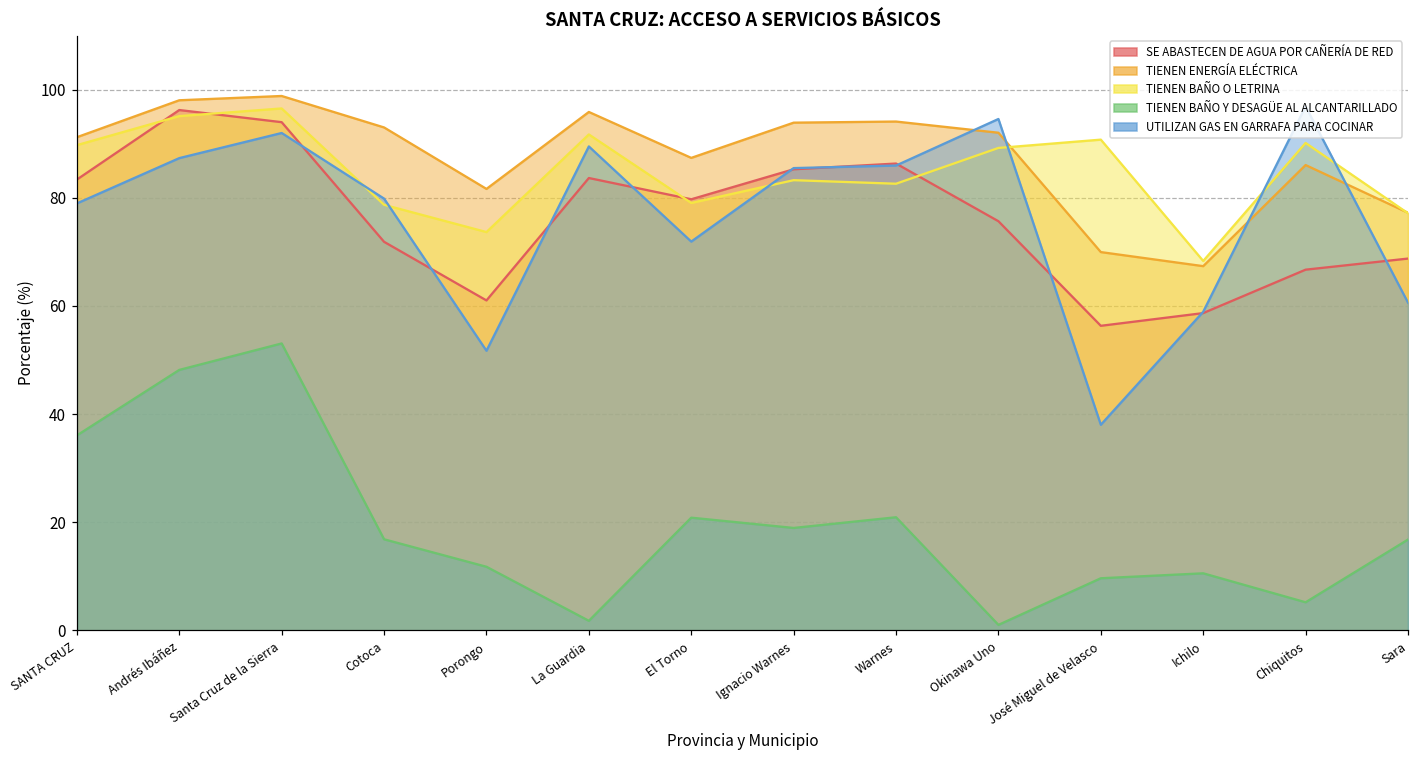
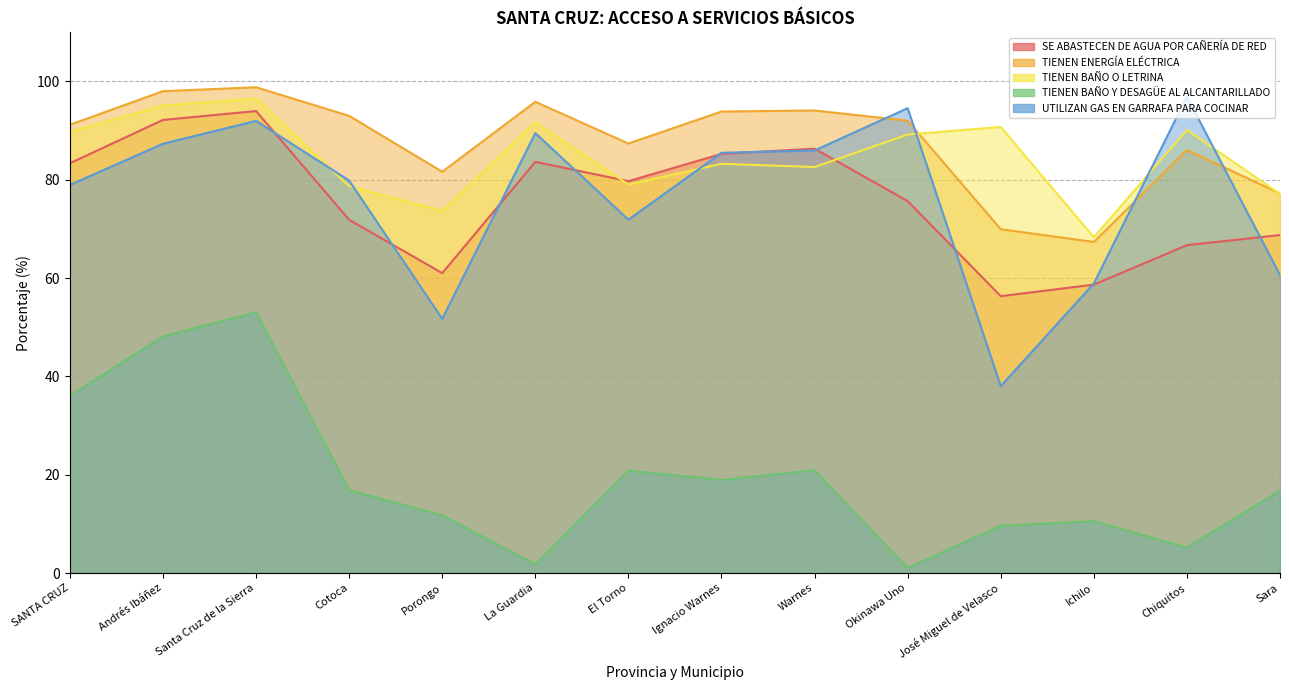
  {
    "SE ABASTECEN DE AGUA POR CAÑERÍA DE RED": {
      "SANTA CRUZ": 83,
-     "Andrés Ibáñez": 96,
+     "Andrés Ibáñez": 92,
      "Santa Cruz de la Sierra": 94,
      "Cotoca": 72,
      "Porongo": 61,
      "La Guardia": 84,
      "El Torno": 80,
      "Okinawa Uno": 76,
      "José Miguel de Velasco": 56,
      "Chiquitos": 67,
      "Sara": 69
    },
    "TIENEN BAÑO Y DESAGÜE AL ALCANTARILLADO": {
      "SANTA CRUZ": 36,
      "Andrés Ibáñez": 48,
      "Santa Cruz de la Sierra": 53,
      "Cotoca": 17,
      "Porongo": 12,
      "La Guardia": 2,
      "El Torno": 21,
      "Ignacio Warnes": 19,
      "Warnes": 21,
      "Okinawa Uno": 1,
      "José Miguel de Velasco": 10,
      "Ichilo": 11,
      "Chiquitos": 5,
      "Sara": 17
    },
    "UTILIZAN GAS EN GARRAFA PARA COCINAR": {
      "SANTA CRUZ": 79,
      "Andrés Ibáñez": 87,
      "Santa Cruz de la Sierra": 92,
      "Cotoca": 80,
      "Porongo": 52,
      "La Guardia": 89,
      "El Torno": 72,
      "Okinawa Uno": 95,
      "José Miguel de Velasco": 38,
      "Sara": 61
    }
  }
